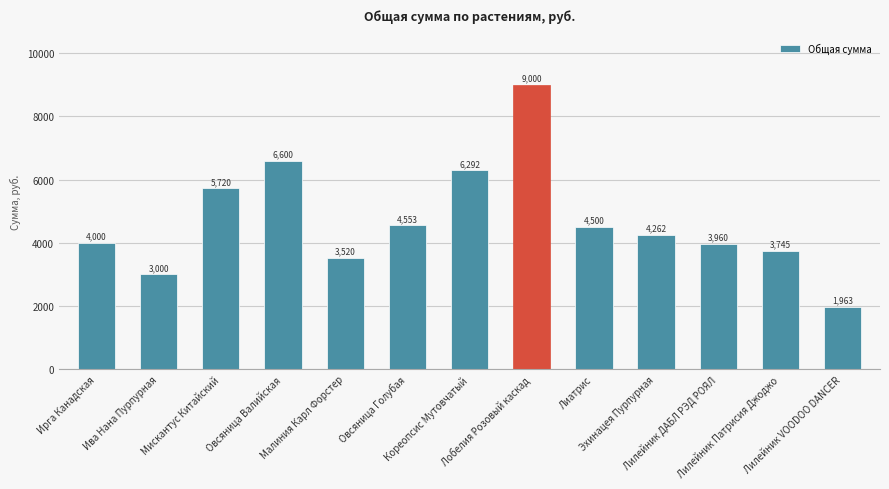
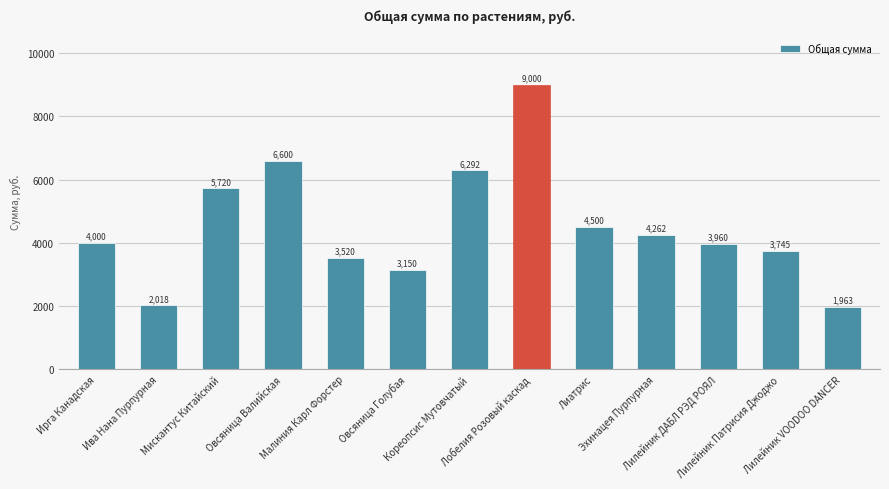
  {
    "Ирга Канадская": "4,000",
-   "Ива Нана Пурпурная": "3,000",
+   "Ива Нана Пурпурная": "2,018",
    "Мискантус Китайский": "5,720",
    "Овсяница Валийская": "6,600",
    "Малиния Карл Форстер": "3,520",
-   "Овсяница Голубая": "4,553",
+   "Овсяница Голубая": "3,150",
    "Кореопсис Мутовчатый": "6,292",
    "Лобелия Розовый каскад": "9,000",
    "Лиатрис": "4,500",
    "Эхинацея Пурпурная": "4,262",
    "Лилейник ДАБЛ РЭД РОЯЛ": "3,960",
    "Лилейник Патрисия Джоджо": "3,745",
    "Лилейник VOODOO DANCER": "1,963"
  }
